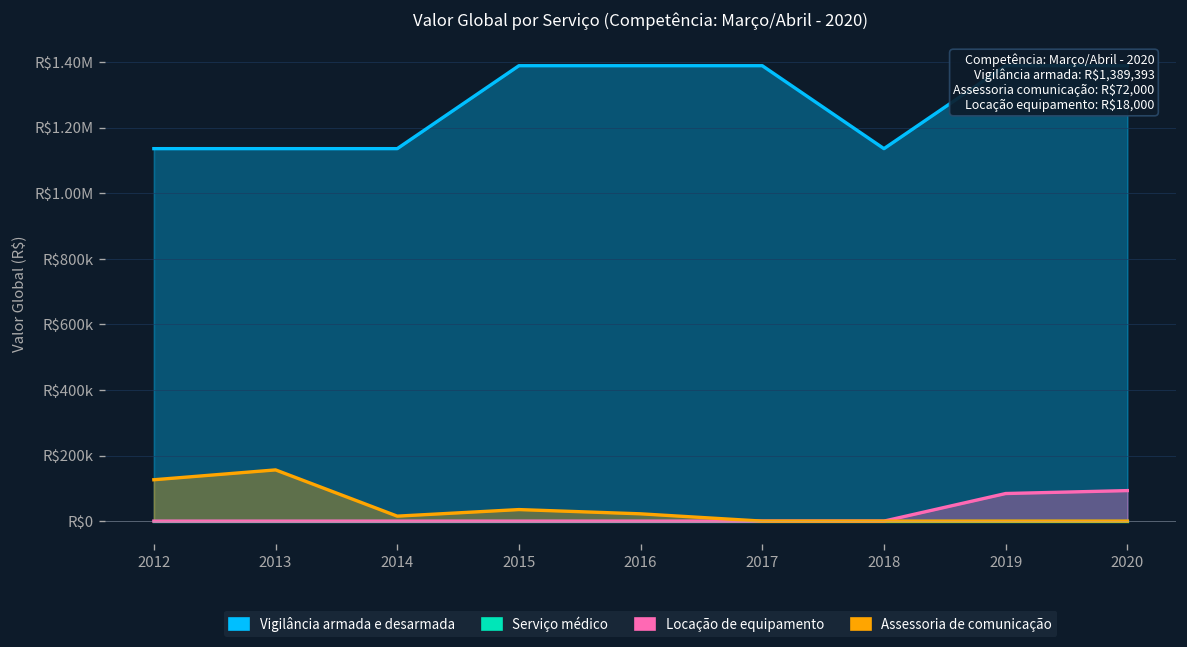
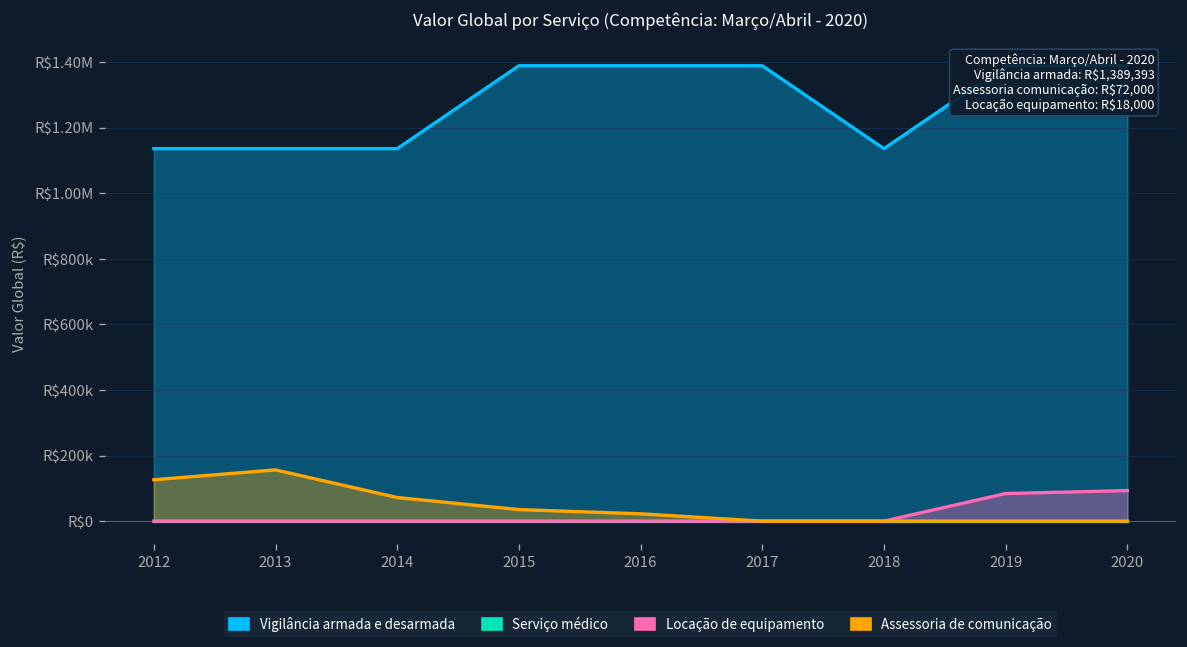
  {
    "Locação de equipamento": {
      "2019": "R$80000",
      "2020": "R$90000"
    },
    "Assessoria de comunicação": {
      "2012": "R$130000",
      "2013": "R$160000",
-     "2014": "R$20000",
+     "2014": "R$70000",
      "2015": "R$40000",
      "2016": "R$20000"
    }
  }
